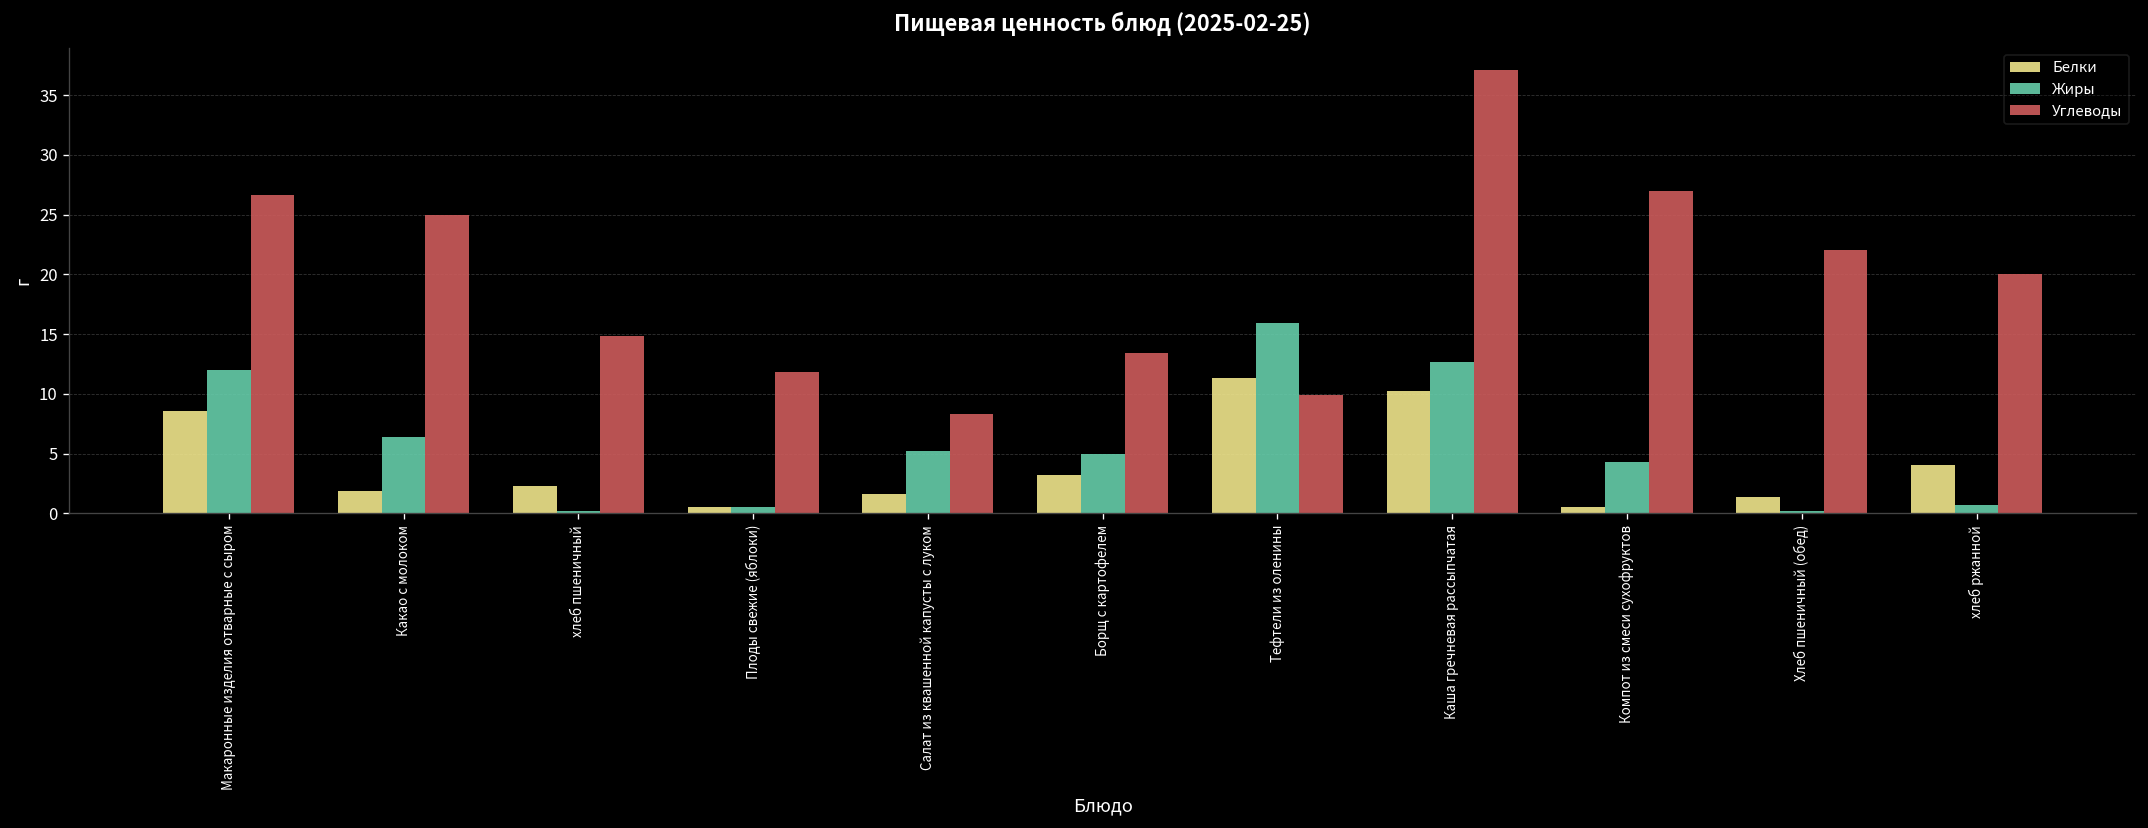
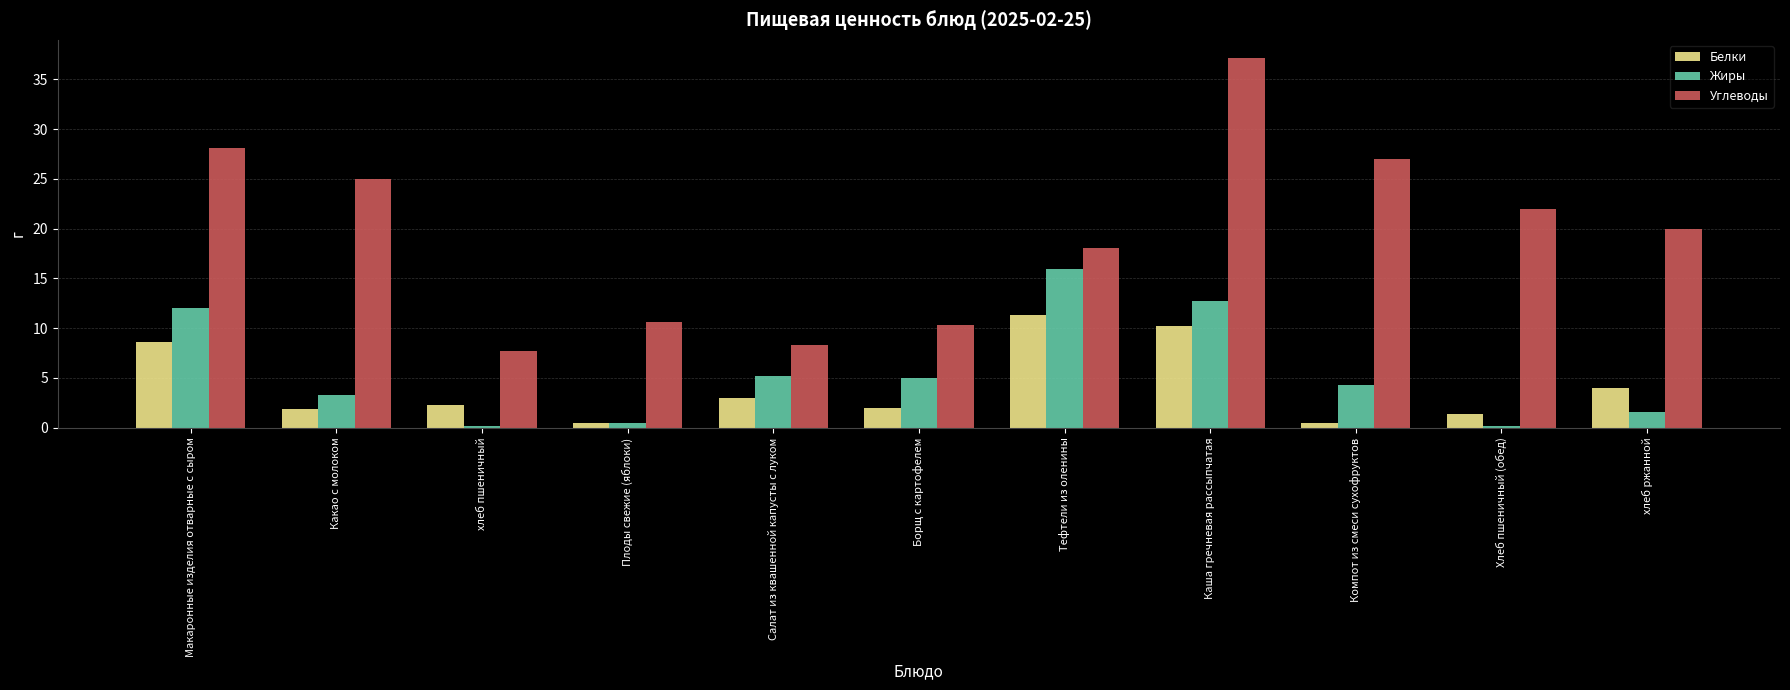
  {
    "Белки": {
      "Макаронные изделия отварные с сыром": 9,
      "Какао с молоком": 2,
      "хлеб пшеничный": 2,
      "Плоды свежие (яблоки)": 1,
-     "Салат из квашенной капусты с луком": 2,
-     "Борщ с картофелем": 3,
+     "Салат из квашенной капусты с луком": 3,
+     "Борщ с картофелем": 2,
      "Тефтели из оленины": 11,
      "Каша гречневая рассыпчатая": 10,
      "Компот из смеси сухофруктов": 1,
      "Хлеб пшеничный (обед)": 1,
      "хлеб ржанной": 4
    },
    "Жиры": {
      "Макаронные изделия отварные с сыром": 12,
-     "Какао с молоком": 6,
+     "Какао с молоком": 3,
      "Плоды свежие (яблоки)": 1,
      "Салат из квашенной капусты с луком": 5,
      "Борщ с картофелем": 5,
      "Тефтели из оленины": 16,
      "Каша гречневая рассыпчатая": 13,
      "Компот из смеси сухофруктов": 4,
-     "хлеб ржанной": 1
+     "хлеб ржанной": 2
    },
    "Углеводы": {
-     "Макаронные изделия отварные с сыром": 27,
+     "Макаронные изделия отварные с сыром": 28,
      "Какао с молоком": 25,
-     "хлеб пшеничный": 15,
-     "Плоды свежие (яблоки)": 12,
+     "хлеб пшеничный": 8,
+     "Плоды свежие (яблоки)": 11,
      "Салат из квашенной капусты с луком": 8,
-     "Борщ с картофелем": 13,
-     "Тефтели из оленины": 10,
+     "Борщ с картофелем": 10,
+     "Тефтели из оленины": 18,
      "Каша гречневая рассыпчатая": 37,
      "Компот из смеси сухофруктов": 27,
      "Хлеб пшеничный (обед)": 22,
      "хлеб ржанной": 20
    }
  }
